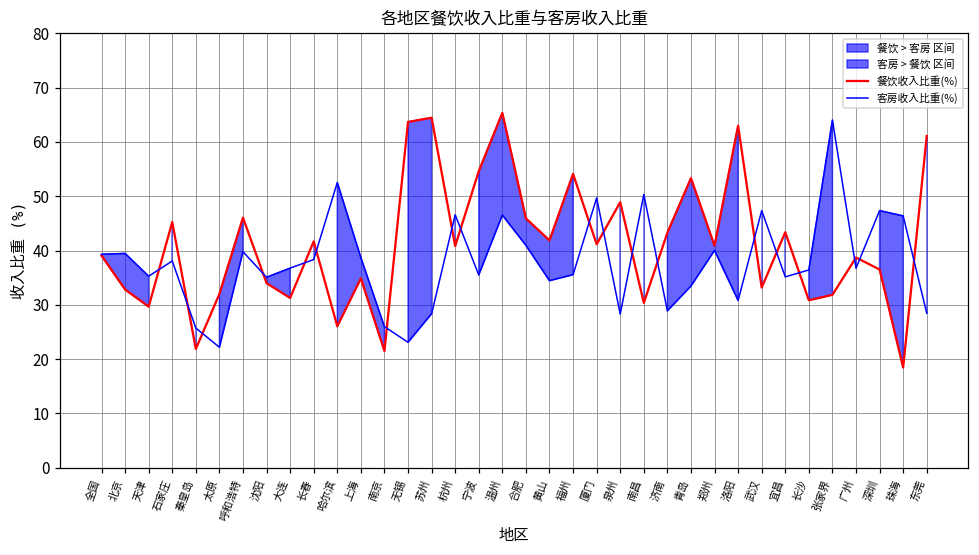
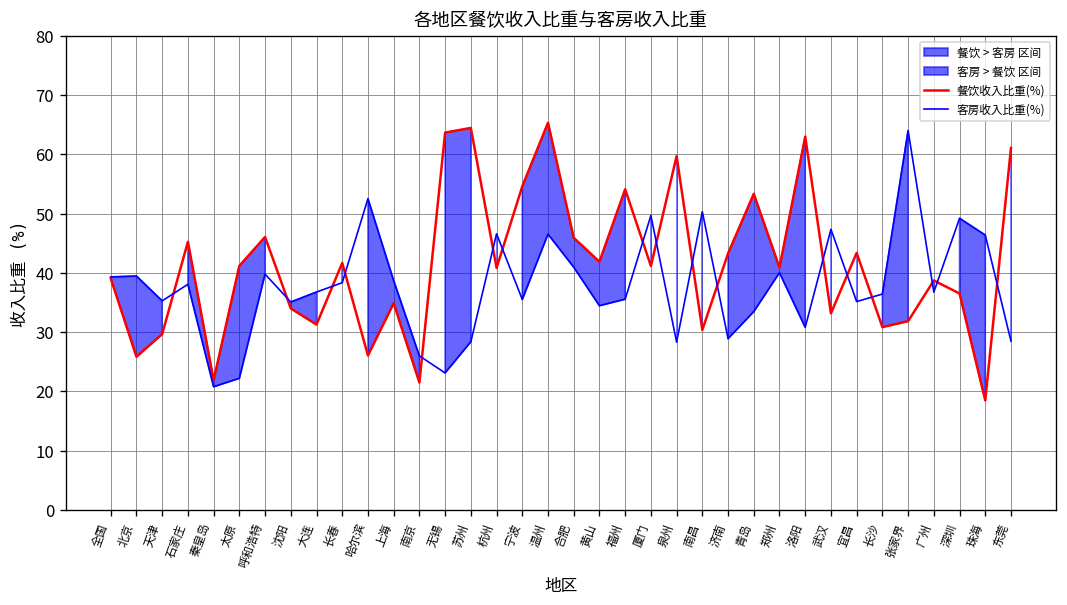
  {
    "餐饮收入比重(%)": {
-     "北京": 33,
+     "北京": 26,
      "天津": 30,
      "石家庄": 45,
      "秦皇岛": 22,
-     "太原": 32,
+     "太原": 41,
      "呼和浩特": 46,
      "沈阳": 34,
      "大连": 31,
      "长春": 42,
      "哈尔滨": 26,
      "上海": 35,
      "南京": 22,
      "无锡": 64,
      "苏州": 64,
      "杭州": 41,
      "宁波": 55,
      "温州": 65,
      "合肥": 46,
      "黄山": 42,
      "福州": 54,
      "厦门": 41,
-     "泉州": 49,
+     "泉州": 60,
      "南昌": 30,
      "济南": 43,
      "青岛": 53,
      "郑州": 41,
      "洛阳": 63,
      "武汉": 33,
      "宜昌": 43,
      "长沙": 31,
      "张家界": 32,
      "广州": 39,
      "深圳": 37,
      "珠海": 18,
      "东莞": 61
    },
    "客房收入比重(%)": {
      "北京": 39,
      "天津": 35,
      "石家庄": 38,
-     "秦皇岛": 26,
+     "秦皇岛": 21,
      "太原": 22,
      "呼和浩特": 40,
      "沈阳": 35,
      "大连": 37,
      "长春": 38,
      "哈尔滨": 53,
      "上海": 39,
      "南京": 26,
      "无锡": 23,
      "苏州": 28,
      "杭州": 47,
      "宁波": 36,
      "温州": 47,
      "合肥": 41,
      "黄山": 34,
      "福州": 36,
      "厦门": 50,
      "泉州": 28,
      "南昌": 50,
      "济南": 29,
      "青岛": 33,
      "郑州": 40,
      "洛阳": 31,
      "武汉": 47,
      "宜昌": 35,
      "长沙": 36,
      "张家界": 64,
      "广州": 37,
-     "深圳": 47,
+     "深圳": 49,
      "珠海": 46,
      "东莞": 28
    }
  }
